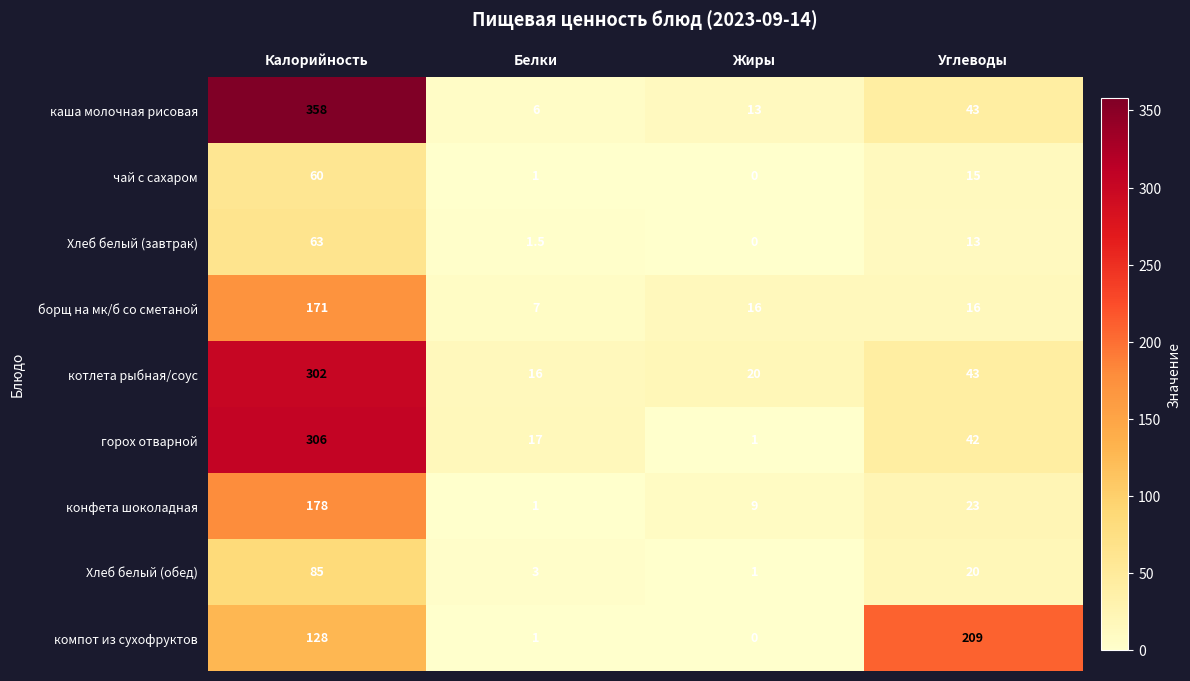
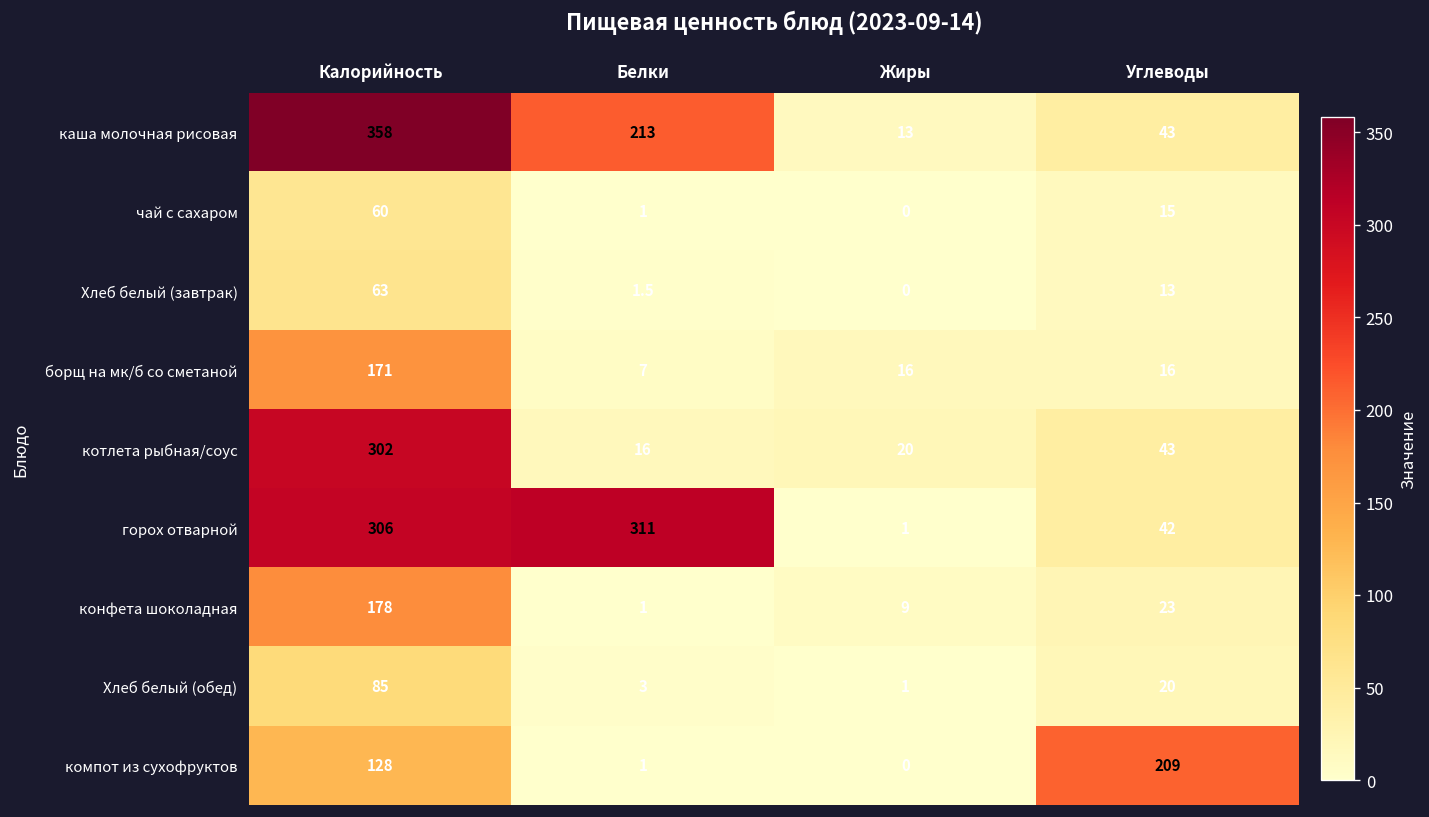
  {
    "каша молочная рисовая": {
      "Калорийность": 358,
-     "Белки": 6,
+     "Белки": 213,
      "Жиры": 13,
      "Углеводы": 43
    },
    "чай с сахаром": {
      "Калорийность": 60,
      "Белки": 1,
      "Жиры": 0,
      "Углеводы": 15
    },
    "Хлеб белый (завтрак)": {
      "Калорийность": 63,
      "Белки": 1.5,
      "Жиры": 0,
      "Углеводы": 13
    },
    "борщ на мк/б со сметаной": {
      "Калорийность": 171,
      "Белки": 7,
      "Жиры": 16,
      "Углеводы": 16
    },
    "котлета рыбная/соус": {
      "Калорийность": 302,
      "Белки": 16,
      "Жиры": 20,
      "Углеводы": 43
    },
    "горох отварной": {
      "Калорийность": 306,
-     "Белки": 17,
+     "Белки": 311,
      "Жиры": 1,
      "Углеводы": 42
    },
    "конфета шоколадная": {
      "Калорийность": 178,
      "Белки": 1,
      "Жиры": 9,
      "Углеводы": 23
    },
    "Хлеб белый (обед)": {
      "Калорийность": 85,
      "Белки": 3,
      "Жиры": 1,
      "Углеводы": 20
    },
    "компот из сухофруктов": {
      "Калорийность": 128,
      "Белки": 1,
      "Жиры": 0,
      "Углеводы": 209
    }
  }
